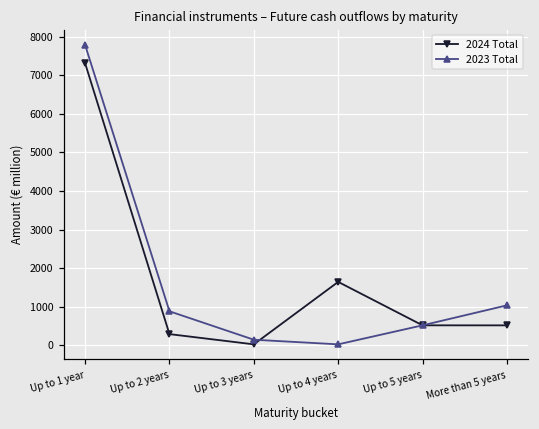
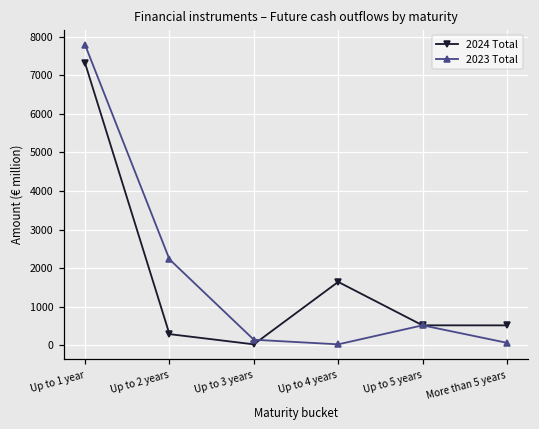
  {
    "2024 Total": {
      "Up to 1 year": 7300,
      "Up to 2 years": 300,
      "Up to 3 years": 0,
      "Up to 4 years": 1600,
      "More than 5 years": 500
    },
    "2023 Total": {
      "Up to 1 year": 7800,
-     "Up to 2 years": 900,
+     "Up to 2 years": 2200,
      "Up to 3 years": 100,
      "Up to 4 years": 0,
-     "More than 5 years": 1000
+     "More than 5 years": 100
    }
  }
